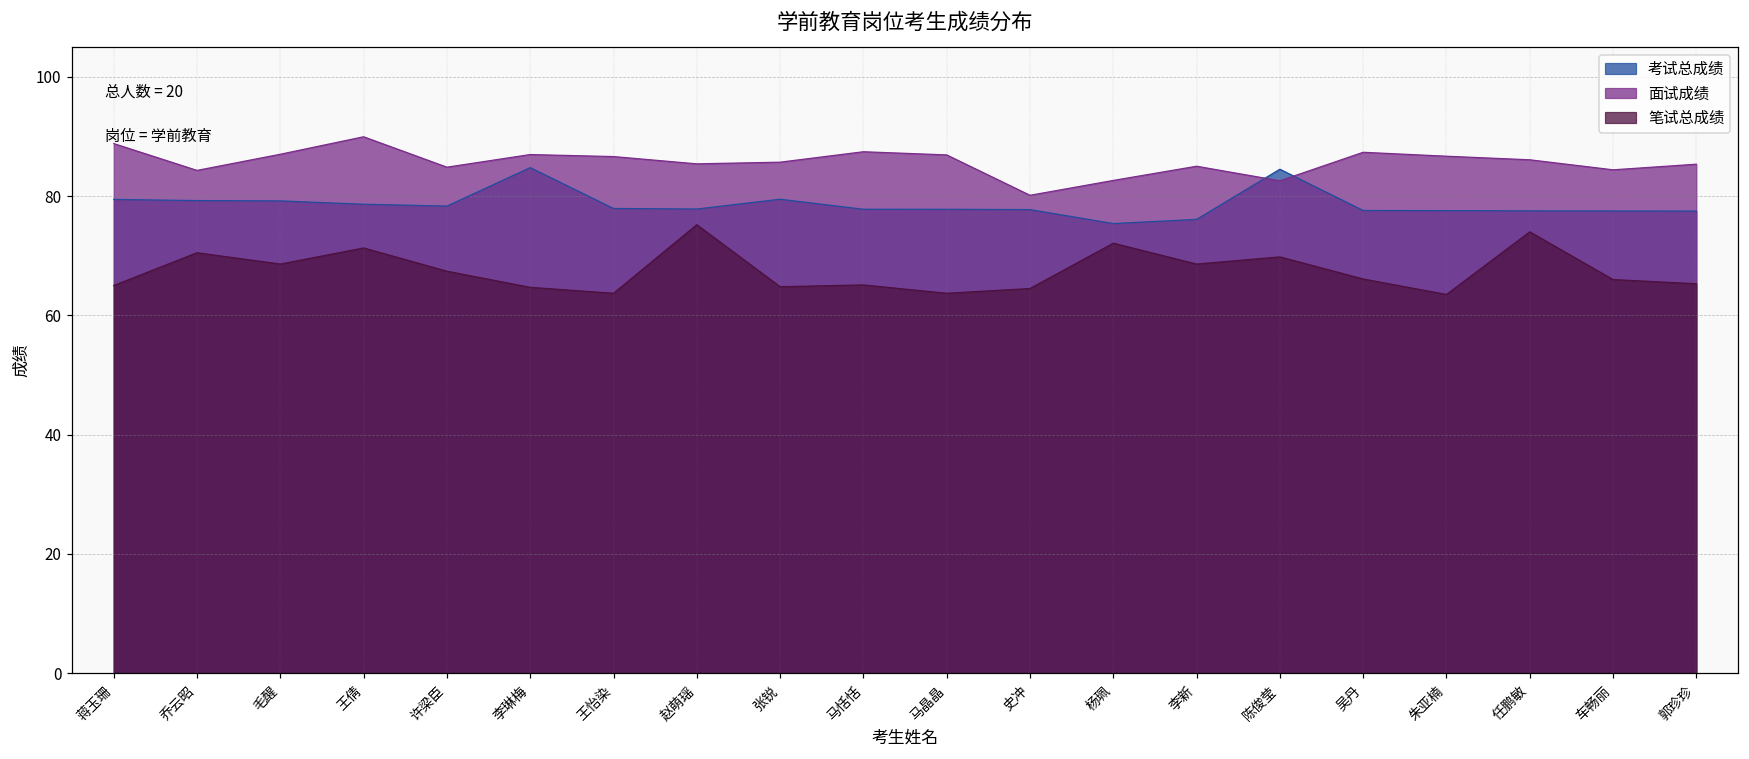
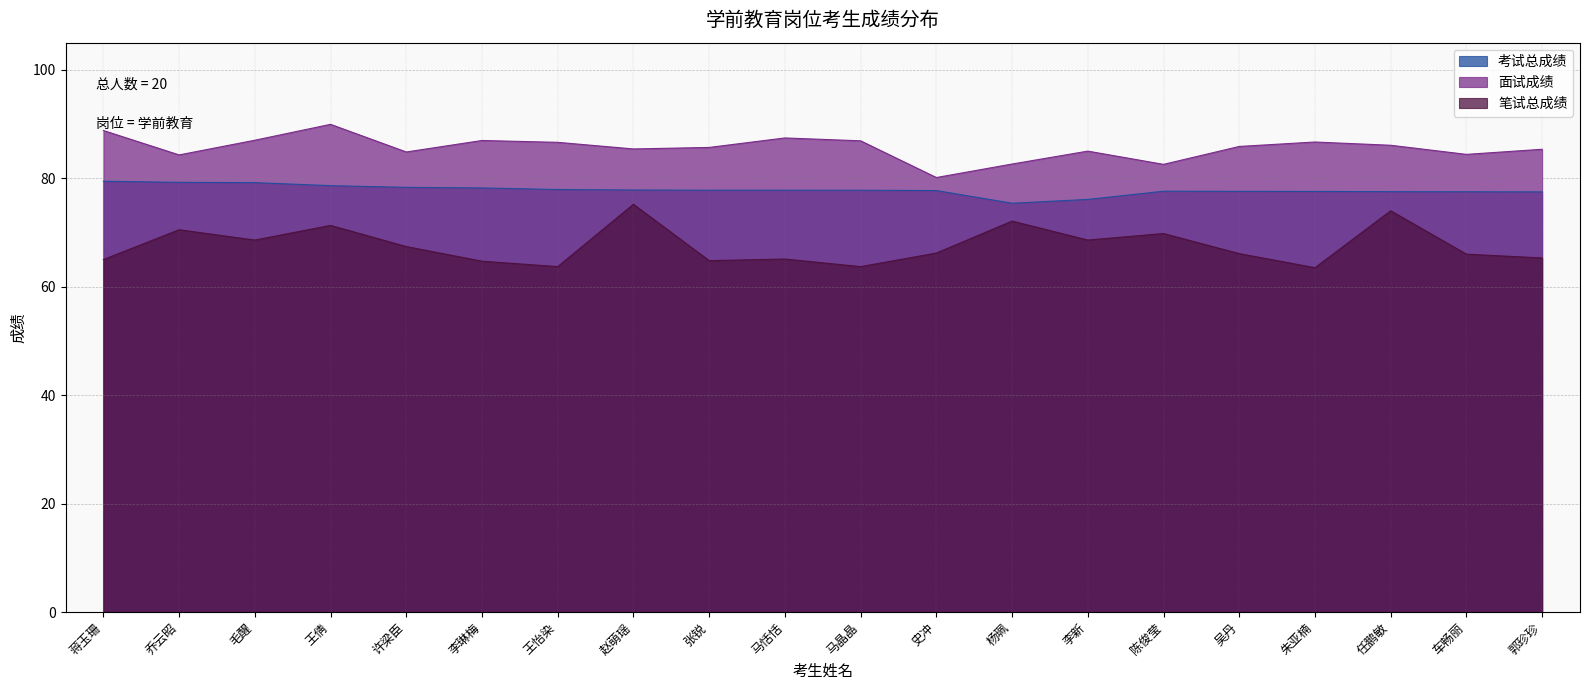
  {
    "考试总成绩": {
      "蒋玉珊": 79,
      "乔云昭": 79,
      "毛醒": 79,
      "王倩": 79,
      "许梁臣": 78,
-     "李琳梅": 85,
+     "李琳梅": 78,
      "王怡染": 78,
      "赵萌瑶": 78,
-     "张锐": 79,
+     "张锐": 78,
      "马恬恬": 78,
      "马晶晶": 78,
      "史冲": 78,
      "杨珮": 75,
      "李新": 76,
-     "陈俊莹": 85,
+     "陈俊莹": 78,
      "吴丹": 78,
      "朱亚楠": 78,
      "任鹏敏": 78,
      "车畅丽": 78,
      "郭珍珍": 77
    },
    "面试成绩": {
      "蒋玉珊": 89,
      "乔云昭": 84,
      "毛醒": 87,
      "王倩": 90,
      "许梁臣": 85,
      "李琳梅": 87,
      "王怡染": 87,
      "赵萌瑶": 85,
      "张锐": 86,
      "马恬恬": 87,
      "马晶晶": 87,
      "史冲": 80,
      "杨珮": 83,
      "李新": 85,
      "陈俊莹": 83,
-     "吴丹": 87,
+     "吴丹": 86,
      "朱亚楠": 87,
      "任鹏敏": 86,
      "车畅丽": 84,
      "郭珍珍": 85
    },
    "笔试总成绩": {
      "蒋玉珊": 65,
      "乔云昭": 71,
      "毛醒": 69,
      "王倩": 71,
      "许梁臣": 67,
      "李琳梅": 65,
      "王怡染": 64,
      "赵萌瑶": 75,
      "张锐": 65,
      "马恬恬": 65,
      "马晶晶": 64,
-     "史冲": 65,
+     "史冲": 66,
      "杨珮": 72,
      "李新": 69,
      "陈俊莹": 70,
      "吴丹": 66,
      "朱亚楠": 64,
      "任鹏敏": 74,
      "车畅丽": 66,
      "郭珍珍": 65
    }
  }
